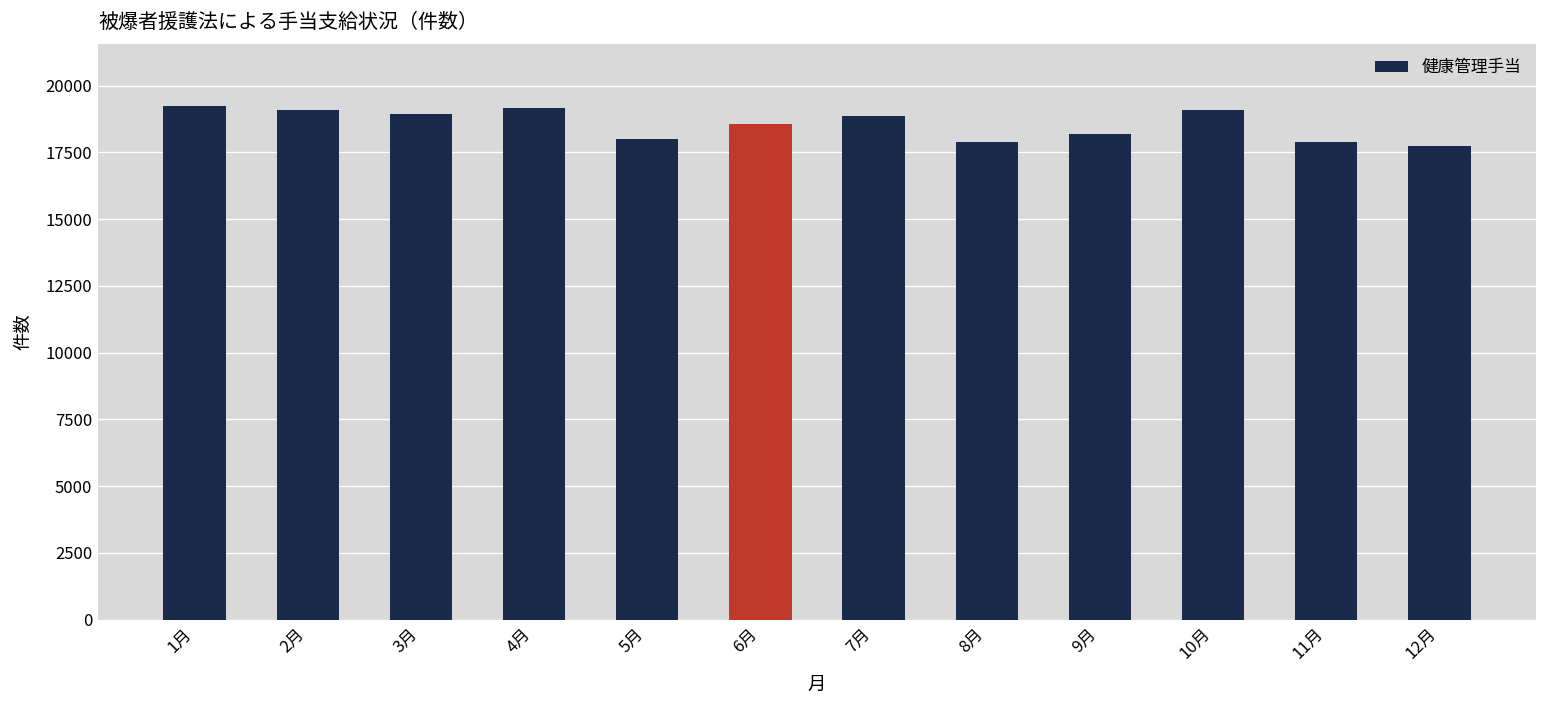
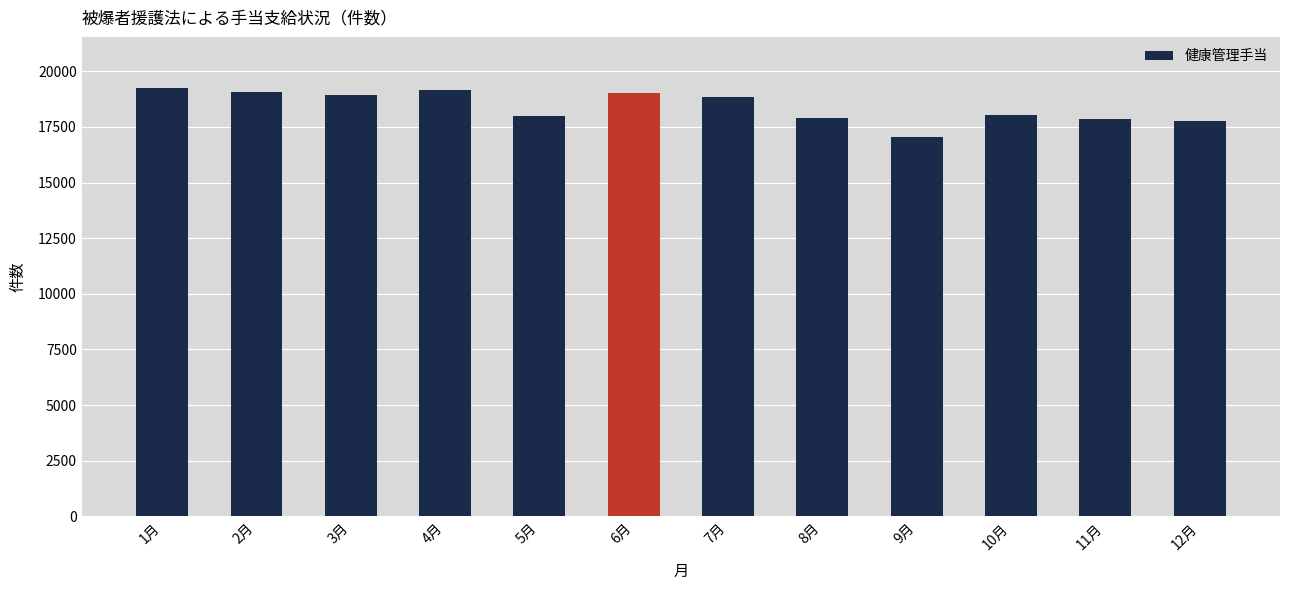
  {
    "1月": 19200,
    "2月": 19100,
    "3月": 18900,
    "4月": 19200,
    "5月": 18000,
-   "6月": 18600,
+   "6月": 19000,
    "7月": 18900,
    "8月": 17900,
-   "9月": 18200,
-   "10月": 19100,
+   "9月": 17000,
+   "10月": 18000,
    "11月": 17900,
    "12月": 17800
  }
